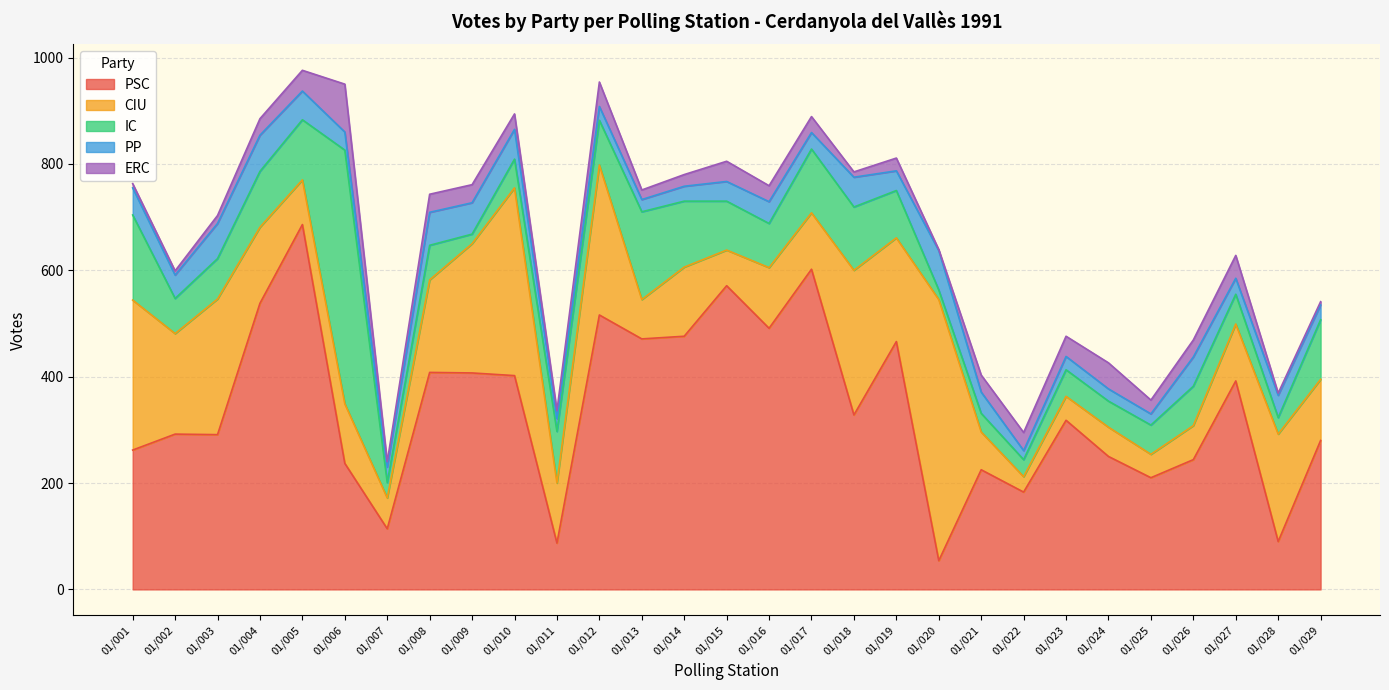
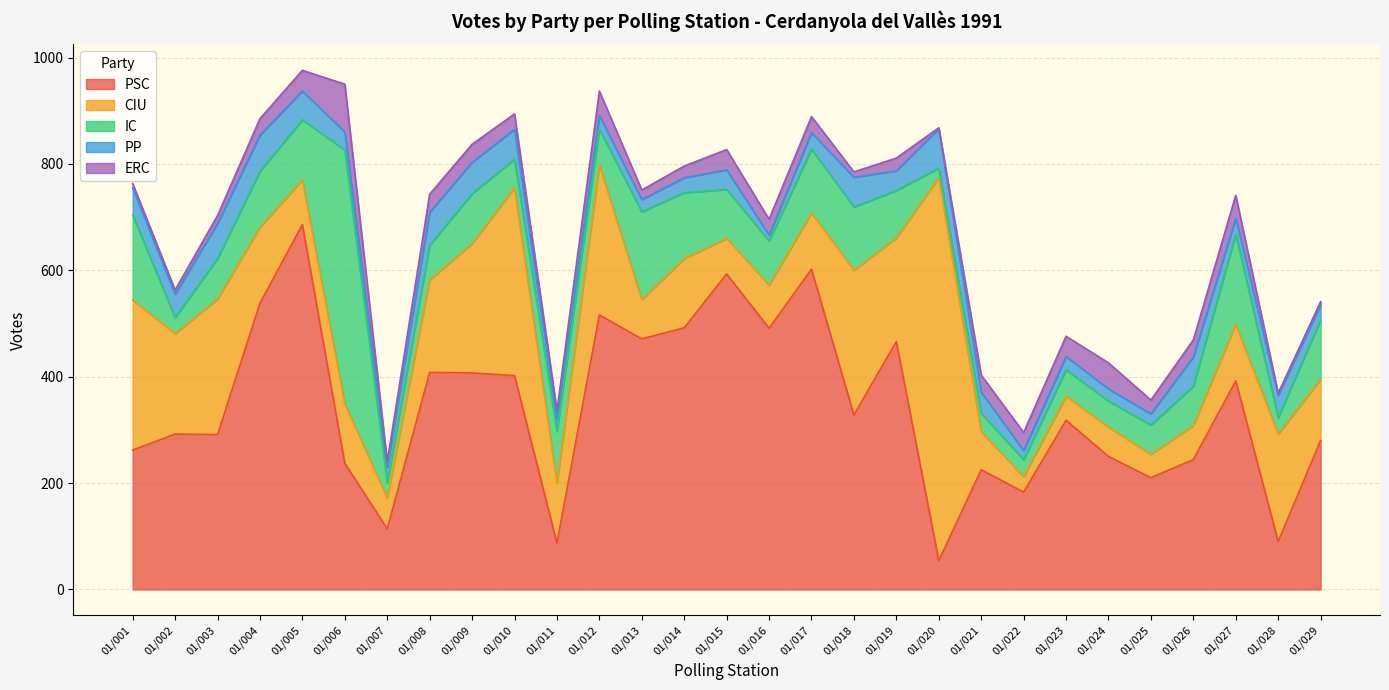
  {
    "PSC": {
      "01/001": 260,
      "01/002": 290,
      "01/003": 290,
      "01/004": 540,
      "01/005": 690,
      "01/006": 240,
      "01/007": 110,
      "01/008": 410,
      "01/009": 410,
      "01/010": 400,
      "01/011": 90,
      "01/012": 520,
      "01/013": 470,
-     "01/014": 480,
-     "01/015": 570,
+     "01/014": 490,
+     "01/015": 590,
      "01/016": 490,
      "01/017": 600,
      "01/018": 330,
      "01/019": 470,
      "01/020": 50,
      "01/021": 230,
      "01/022": 180,
      "01/023": 320,
      "01/024": 250,
      "01/025": 210,
      "01/026": 240,
      "01/027": 390,
      "01/028": 90,
      "01/029": 280
    },
    "CIU": {
      "01/001": 280,
      "01/002": 190,
      "01/003": 260,
      "01/004": 140,
      "01/005": 80,
      "01/006": 110,
      "01/007": 60,
      "01/008": 170,
      "01/009": 240,
      "01/010": 350,
      "01/011": 110,
      "01/012": 280,
      "01/013": 70,
      "01/014": 130,
      "01/015": 70,
-     "01/016": 110,
+     "01/016": 80,
      "01/017": 110,
      "01/018": 270,
      "01/019": 200,
-     "01/020": 490,
+     "01/020": 720,
      "01/021": 70,
      "01/022": 30,
      "01/023": 50,
      "01/024": 60,
      "01/025": 40,
      "01/026": 60,
      "01/027": 110,
      "01/028": 200,
      "01/029": 120
    },
    "IC": {
      "01/001": 160,
-     "01/002": 70,
+     "01/002": 30,
      "01/003": 80,
      "01/004": 110,
      "01/005": 110,
      "01/006": 480,
      "01/007": 30,
      "01/008": 70,
-     "01/009": 20,
+     "01/009": 90,
      "01/010": 50,
      "01/011": 100,
-     "01/012": 80,
+     "01/012": 70,
      "01/013": 170,
      "01/014": 120,
      "01/015": 90,
      "01/016": 80,
      "01/017": 120,
      "01/018": 120,
      "01/019": 90,
      "01/020": 20,
      "01/021": 40,
      "01/022": 30,
      "01/023": 50,
      "01/024": 50,
      "01/025": 60,
      "01/026": 70,
-     "01/027": 60,
+     "01/027": 170,
      "01/028": 30,
      "01/029": 110
    },
    "PP": {
      "01/001": 50,
      "01/002": 40,
      "01/003": 70,
      "01/004": 70,
      "01/005": 50,
      "01/006": 30,
      "01/007": 30,
      "01/008": 60,
      "01/009": 60,
      "01/010": 60,
      "01/011": 20,
      "01/012": 30,
      "01/013": 20,
      "01/014": 30,
      "01/015": 40,
-     "01/016": 40,
+     "01/016": 10,
      "01/017": 30,
      "01/018": 60,
      "01/019": 40,
      "01/021": 40,
      "01/022": 20,
      "01/023": 30,
      "01/024": 20,
      "01/025": 20,
      "01/026": 60,
      "01/027": 30,
      "01/029": 30
    },
    "ERC": {
      "01/001": 10,
      "01/002": 10,
      "01/003": 20,
      "01/004": 30,
      "01/005": 40,
      "01/006": 90,
      "01/007": 10,
      "01/008": 30,
      "01/009": 30,
      "01/010": 30,
      "01/011": 20,
      "01/012": 50,
      "01/013": 20,
      "01/014": 20,
      "01/015": 40,
      "01/016": 30,
      "01/017": 30,
      "01/018": 10,
      "01/019": 20,
      "01/021": 30,
      "01/022": 30,
      "01/023": 40,
      "01/024": 50,
      "01/025": 30,
      "01/026": 30,
      "01/027": 40,
      "01/029": 10
    }
  }
